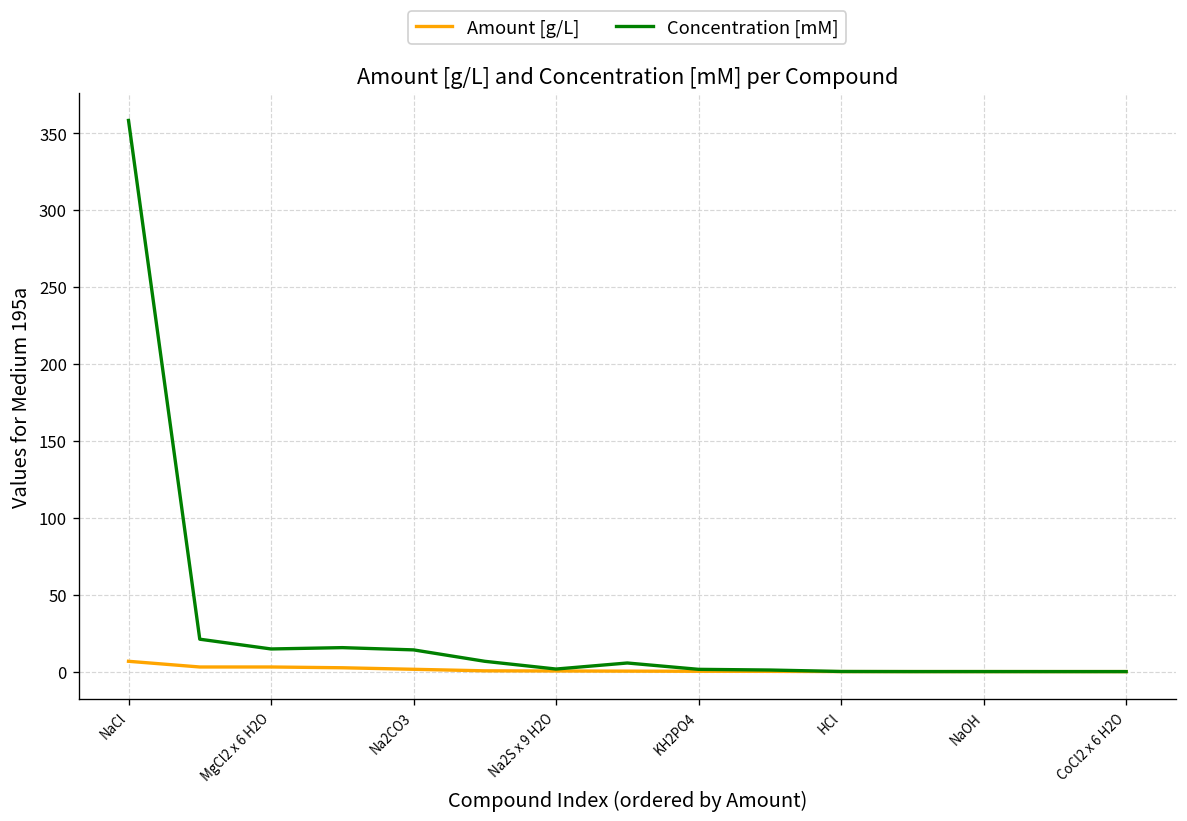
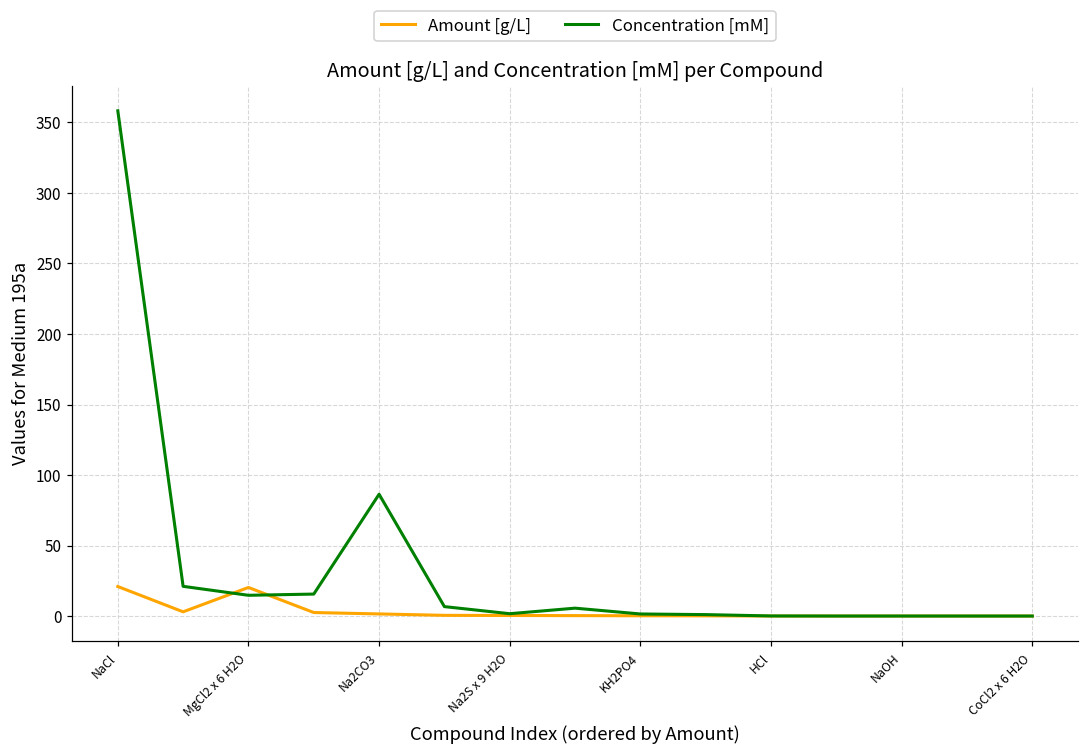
  {
    "Amount [g/L]": {
-     "NaCl": 7,
-     "MgCl2 x 6 H2O": 3,
+     "NaCl": 21,
+     "MgCl2 x 6 H2O": 20,
      "Na2CO3": 1
    },
    "Concentration [mM]": {
      "NaCl": 358,
      "MgCl2 x 6 H2O": 15,
-     "Na2CO3": 14
+     "Na2CO3": 86
    }
  }
